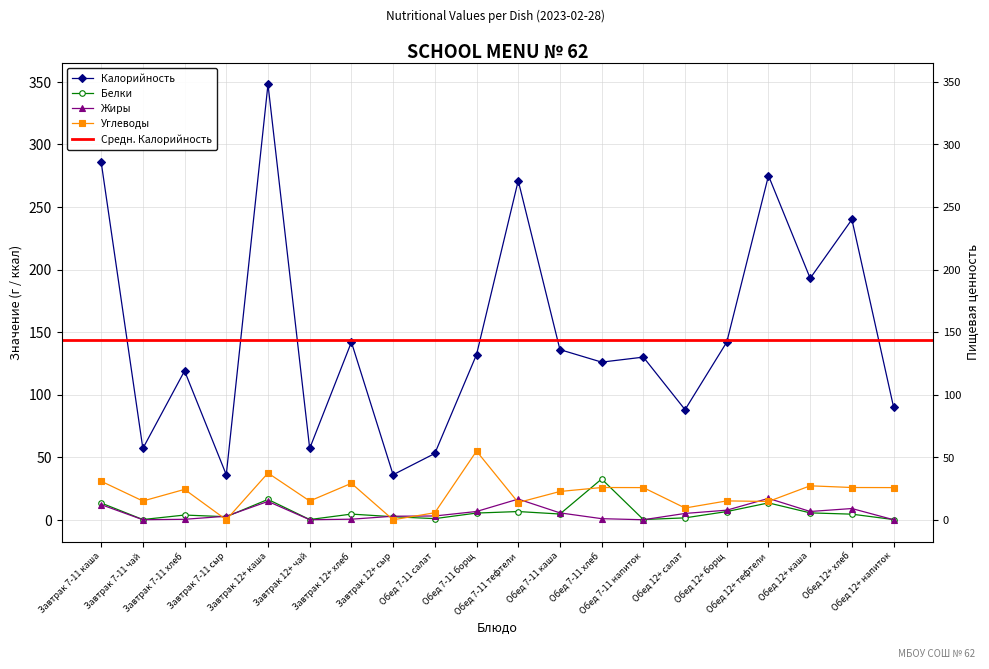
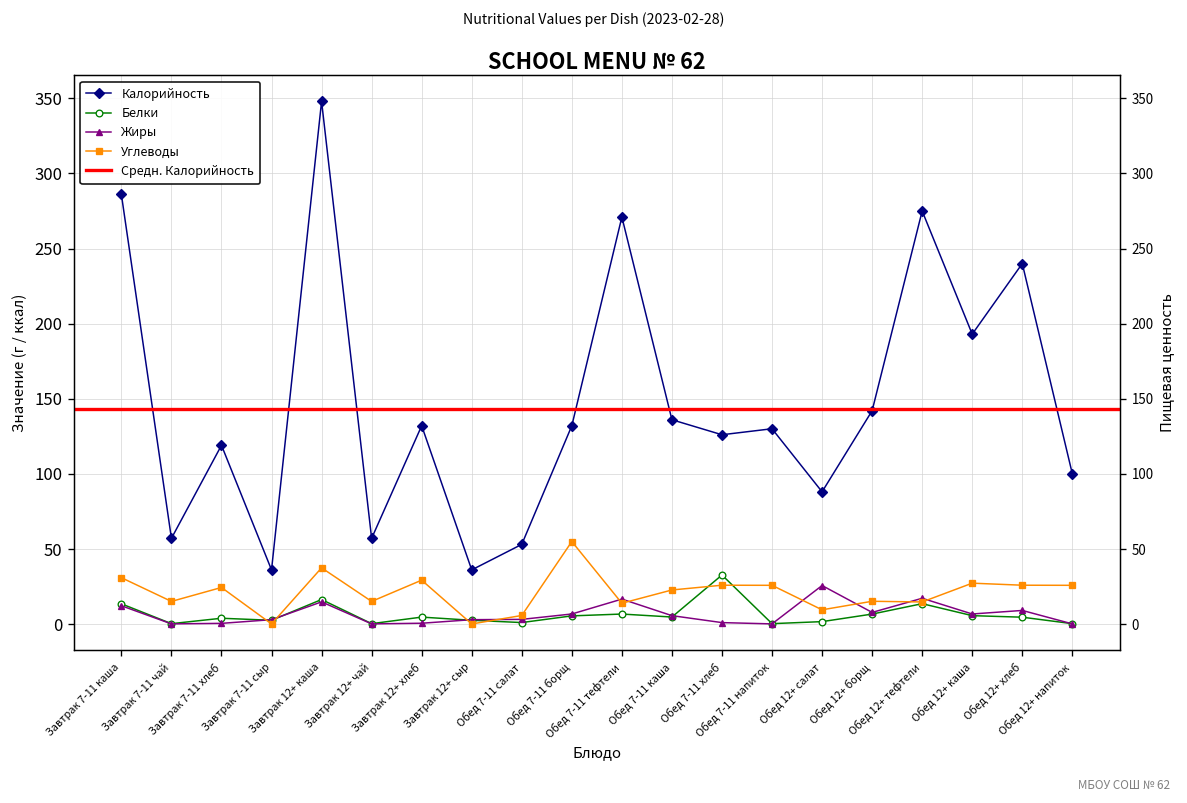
  {
    "Калорийность": {
      "Завтрак 7-11 каша": 286,
      "Завтрак 7-11 чай": 57,
      "Завтрак 7-11 хлеб": 119,
      "Завтрак 7-11 сыр": 36,
      "Завтрак 12+ каша": 348,
      "Завтрак 12+ чай": 57,
-     "Завтрак 12+ хлеб": 142,
+     "Завтрак 12+ хлеб": 132,
      "Завтрак 12+ сыр": 36,
      "Обед 7-11 салат": 53,
      "Обед 7-11 борщ": 132,
      "Обед 7-11 тефтели": 271,
      "Обед 7-11 каша": 136,
      "Обед 7-11 хлеб": 126,
      "Обед 7-11 напиток": 130,
      "Обед 12+ салат": 88,
      "Обед 12+ борщ": 142,
      "Обед 12+ тефтели": 275,
      "Обед 12+ каша": 193,
      "Обед 12+ хлеб": 240,
-     "Обед 12+ напиток": 90
+     "Обед 12+ напиток": 100
    },
    "Белки": {
      "Завтрак 7-11 хлеб": 4,
      "Завтрак 12+ хлеб": 5,
      "Обед 7-11 салат": 1,
      "Обед 7-11 тефтели": 7,
      "Обед 7-11 хлеб": 33,
      "Обед 12+ салат": 2,
      "Обед 12+ хлеб": 5
    },
    "Жиры": {
      "Завтрак 7-11 хлеб": 0,
      "Завтрак 12+ хлеб": 0,
      "Обед 7-11 салат": 3,
      "Обед 7-11 тефтели": 17,
      "Обед 7-11 хлеб": 1,
-     "Обед 12+ салат": 5,
+     "Обед 12+ салат": 26,
      "Обед 12+ тефтели": 17,
      "Обед 12+ хлеб": 9
    },
    "Углеводы": {
      "Завтрак 7-11 каша": 31,
      "Завтрак 7-11 чай": 15,
      "Завтрак 7-11 хлеб": 24,
      "Завтрак 7-11 сыр": 0,
      "Завтрак 12+ каша": 37,
      "Завтрак 12+ чай": 15,
      "Завтрак 12+ хлеб": 29,
      "Завтрак 12+ сыр": 0,
      "Обед 7-11 салат": 6,
      "Обед 7-11 борщ": 55,
      "Обед 7-11 тефтели": 14,
      "Обед 7-11 каша": 23,
      "Обед 7-11 хлеб": 26,
      "Обед 7-11 напиток": 26,
      "Обед 12+ салат": 9,
      "Обед 12+ борщ": 15,
      "Обед 12+ каша": 27,
      "Обед 12+ хлеб": 26,
      "Обед 12+ напиток": 26
    }
  }
